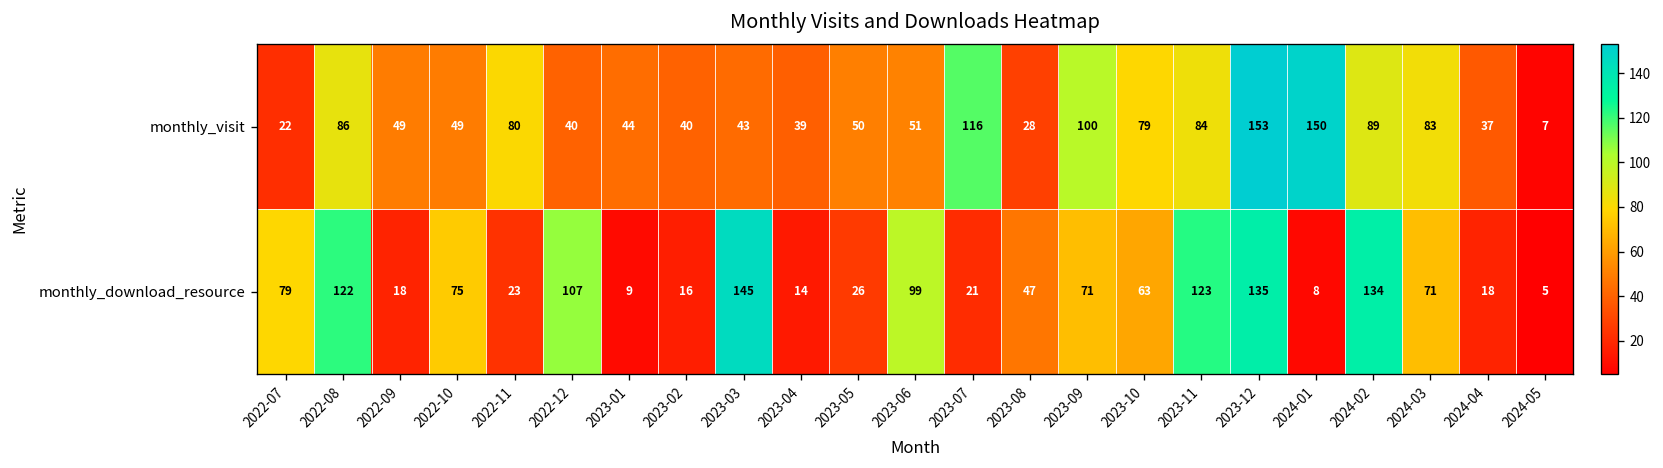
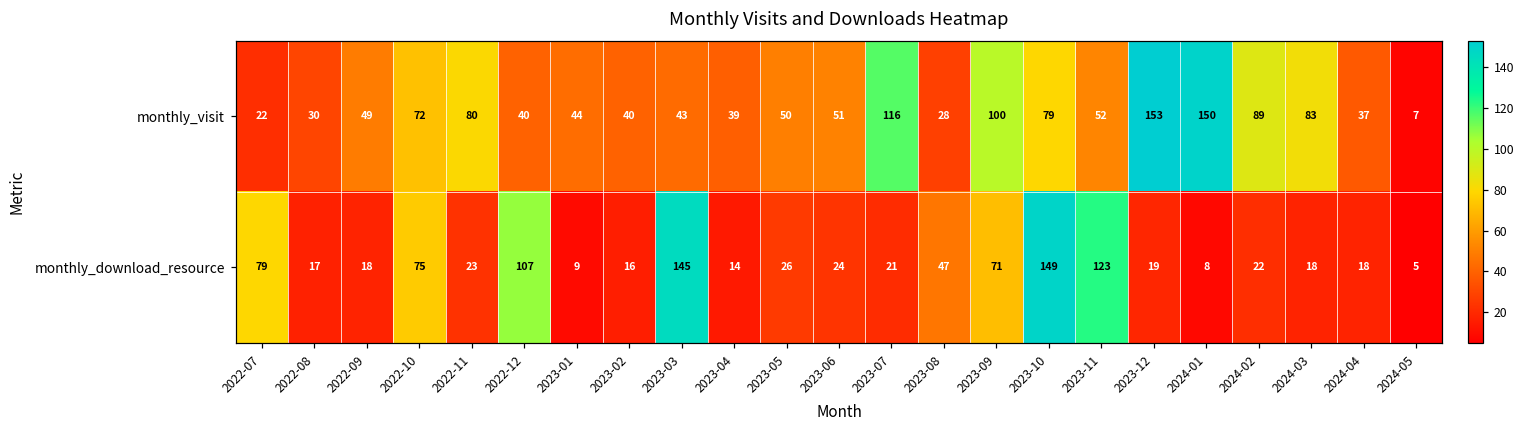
  {
    "monthly_visit": {
      "2022-07": 22,
-     "2022-08": 86,
+     "2022-08": 30,
      "2022-09": 49,
-     "2022-10": 49,
+     "2022-10": 72,
      "2022-11": 80,
      "2022-12": 40,
      "2023-01": 44,
      "2023-02": 40,
      "2023-03": 43,
      "2023-04": 39,
      "2023-05": 50,
      "2023-06": 51,
      "2023-07": 116,
      "2023-08": 28,
      "2023-09": 100,
      "2023-10": 79,
-     "2023-11": 84,
+     "2023-11": 52,
      "2023-12": 153,
      "2024-01": 150,
      "2024-02": 89,
      "2024-03": 83,
      "2024-04": 37,
      "2024-05": 7
    },
    "monthly_download_resource": {
      "2022-07": 79,
-     "2022-08": 122,
+     "2022-08": 17,
      "2022-09": 18,
      "2022-10": 75,
      "2022-11": 23,
      "2022-12": 107,
      "2023-01": 9,
      "2023-02": 16,
      "2023-03": 145,
      "2023-04": 14,
      "2023-05": 26,
-     "2023-06": 99,
+     "2023-06": 24,
      "2023-07": 21,
      "2023-08": 47,
      "2023-09": 71,
-     "2023-10": 63,
+     "2023-10": 149,
      "2023-11": 123,
-     "2023-12": 135,
+     "2023-12": 19,
      "2024-01": 8,
-     "2024-02": 134,
-     "2024-03": 71,
+     "2024-02": 22,
+     "2024-03": 18,
      "2024-04": 18,
      "2024-05": 5
    }
  }
